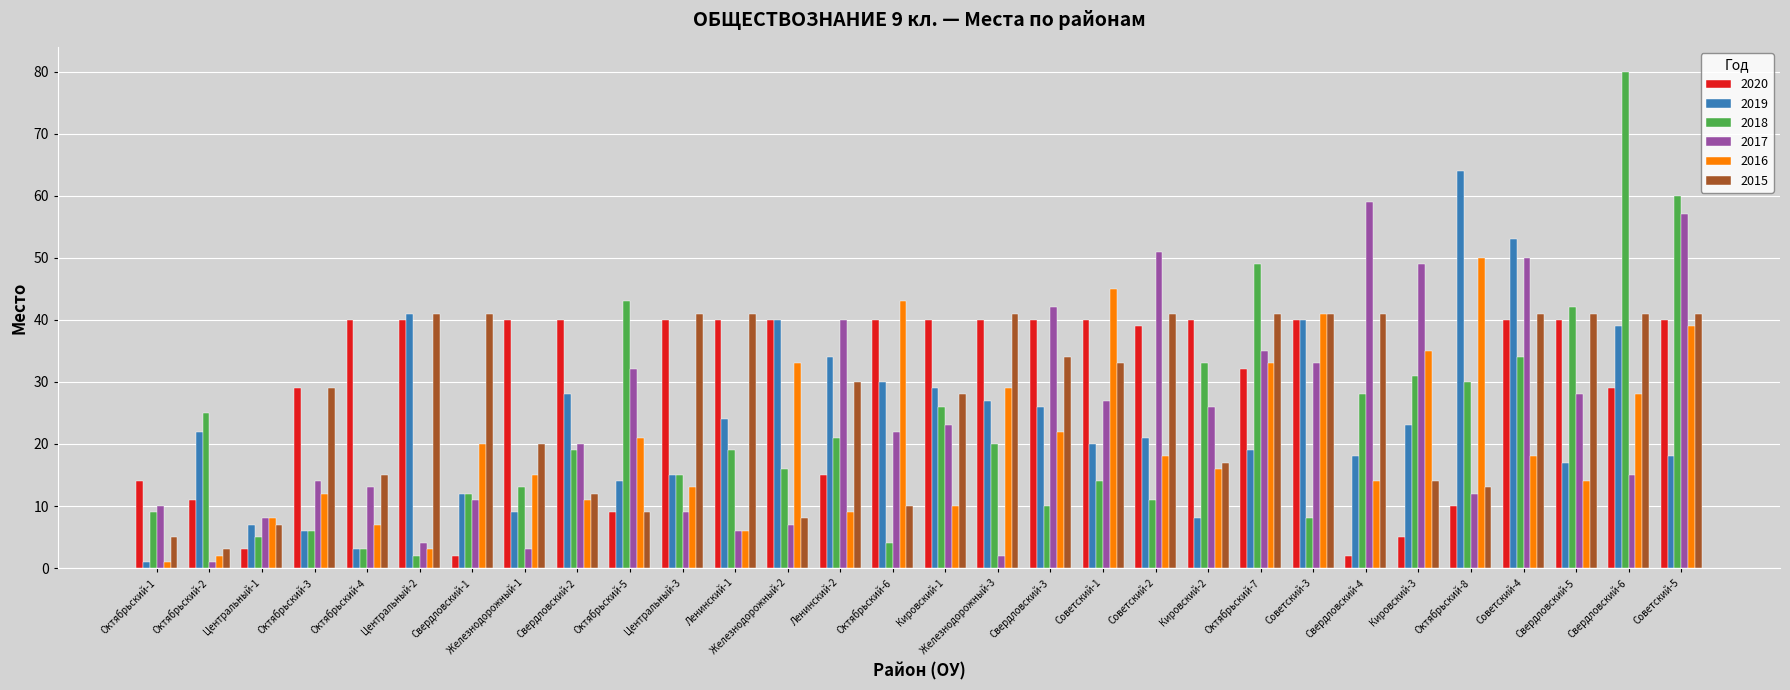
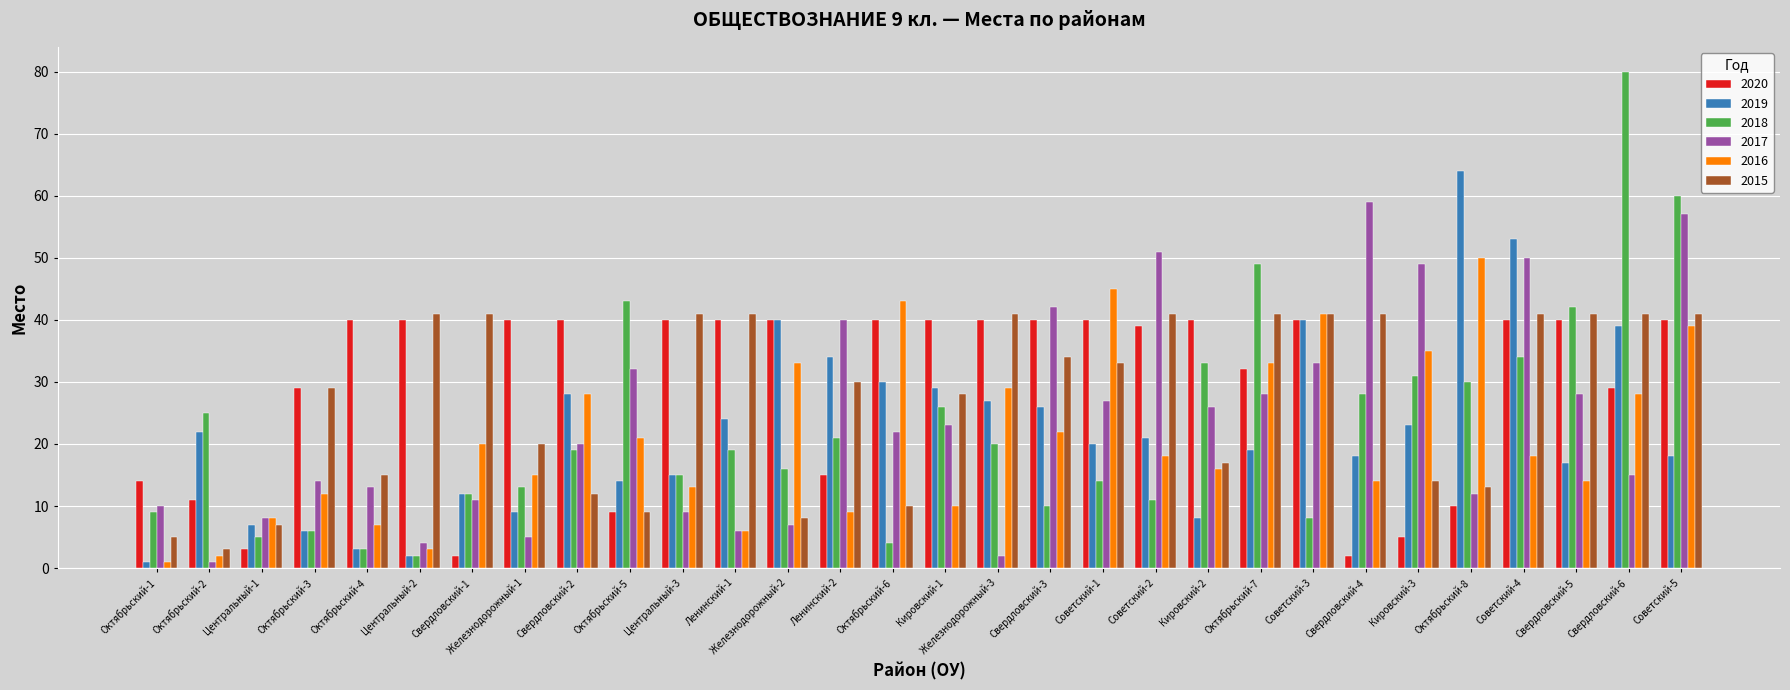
  {
    "2020": {
      "Октябрьский-1": 14,
      "Октябрьский-2": 11,
      "Центральный-1": 3,
      "Октябрьский-3": 29,
      "Октябрьский-4": 40,
      "Центральный-2": 40,
      "Свердловский-1": 2,
      "Железнодорожный-1": 40,
      "Свердловский-2": 40,
      "Октябрьский-5": 9,
      "Центральный-3": 40,
      "Ленинский-1": 40,
      "Железнодорожный-2": 40,
      "Ленинский-2": 15,
      "Октябрьский-6": 40,
      "Кировский-1": 40,
      "Железнодорожный-3": 40,
      "Свердловский-3": 40,
      "Советский-1": 40,
      "Советский-2": 39,
      "Кировский-2": 40,
      "Октябрьский-7": 32,
      "Советский-3": 40,
      "Свердловский-4": 2,
      "Кировский-3": 5,
      "Октябрьский-8": 10,
      "Советский-4": 40,
      "Свердловский-5": 40,
      "Свердловский-6": 29,
      "Советский-5": 40
    },
    "2019": {
      "Октябрьский-1": 1,
      "Октябрьский-2": 22,
      "Центральный-1": 7,
      "Октябрьский-3": 6,
      "Октябрьский-4": 3,
-     "Центральный-2": 41,
+     "Центральный-2": 2,
      "Свердловский-1": 12,
      "Железнодорожный-1": 9,
      "Свердловский-2": 28,
      "Октябрьский-5": 14,
      "Центральный-3": 15,
      "Ленинский-1": 24,
      "Железнодорожный-2": 40,
      "Ленинский-2": 34,
      "Октябрьский-6": 30,
      "Кировский-1": 29,
      "Железнодорожный-3": 27,
      "Свердловский-3": 26,
      "Советский-1": 20,
      "Советский-2": 21,
      "Кировский-2": 8,
      "Октябрьский-7": 19,
      "Советский-3": 40,
      "Свердловский-4": 18,
      "Кировский-3": 23,
      "Октябрьский-8": 64,
      "Советский-4": 53,
      "Свердловский-5": 17,
      "Свердловский-6": 39,
      "Советский-5": 18
    },
    "2018": {
      "Октябрьский-1": 9,
      "Октябрьский-2": 25,
      "Центральный-1": 5,
      "Октябрьский-3": 6,
      "Октябрьский-4": 3,
      "Центральный-2": 2,
      "Свердловский-1": 12,
      "Железнодорожный-1": 13,
      "Свердловский-2": 19,
      "Октябрьский-5": 43,
      "Центральный-3": 15,
      "Ленинский-1": 19,
      "Железнодорожный-2": 16,
      "Ленинский-2": 21,
      "Октябрьский-6": 4,
      "Кировский-1": 26,
      "Железнодорожный-3": 20,
      "Свердловский-3": 10,
      "Советский-1": 14,
      "Советский-2": 11,
      "Кировский-2": 33,
      "Октябрьский-7": 49,
      "Советский-3": 8,
      "Свердловский-4": 28,
      "Кировский-3": 31,
      "Октябрьский-8": 30,
      "Советский-4": 34,
      "Свердловский-5": 42,
      "Свердловский-6": 80,
      "Советский-5": 60
    },
    "2017": {
      "Октябрьский-1": 10,
      "Октябрьский-2": 1,
      "Центральный-1": 8,
      "Октябрьский-3": 14,
      "Октябрьский-4": 13,
      "Центральный-2": 4,
      "Свердловский-1": 11,
-     "Железнодорожный-1": 3,
+     "Железнодорожный-1": 5,
      "Свердловский-2": 20,
      "Октябрьский-5": 32,
      "Центральный-3": 9,
      "Ленинский-1": 6,
      "Железнодорожный-2": 7,
      "Ленинский-2": 40,
      "Октябрьский-6": 22,
      "Кировский-1": 23,
      "Железнодорожный-3": 2,
      "Свердловский-3": 42,
      "Советский-1": 27,
      "Советский-2": 51,
      "Кировский-2": 26,
-     "Октябрьский-7": 35,
+     "Октябрьский-7": 28,
      "Советский-3": 33,
      "Свердловский-4": 59,
      "Кировский-3": 49,
      "Октябрьский-8": 12,
      "Советский-4": 50,
      "Свердловский-5": 28,
      "Свердловский-6": 15,
      "Советский-5": 57
    },
    "2016": {
      "Октябрьский-1": 1,
      "Октябрьский-2": 2,
      "Центральный-1": 8,
      "Октябрьский-3": 12,
      "Октябрьский-4": 7,
      "Центральный-2": 3,
      "Свердловский-1": 20,
      "Железнодорожный-1": 15,
-     "Свердловский-2": 11,
+     "Свердловский-2": 28,
      "Октябрьский-5": 21,
      "Центральный-3": 13,
      "Ленинский-1": 6,
      "Железнодорожный-2": 33,
      "Ленинский-2": 9,
      "Октябрьский-6": 43,
      "Кировский-1": 10,
      "Железнодорожный-3": 29,
      "Свердловский-3": 22,
      "Советский-1": 45,
      "Советский-2": 18,
      "Кировский-2": 16,
      "Октябрьский-7": 33,
      "Советский-3": 41,
      "Свердловский-4": 14,
      "Кировский-3": 35,
      "Октябрьский-8": 50,
      "Советский-4": 18,
      "Свердловский-5": 14,
      "Свердловский-6": 28,
      "Советский-5": 39
    },
    "2015": {
      "Октябрьский-1": 5,
      "Октябрьский-2": 3,
      "Центральный-1": 7,
      "Октябрьский-3": 29,
      "Октябрьский-4": 15,
      "Центральный-2": 41,
      "Свердловский-1": 41,
      "Железнодорожный-1": 20,
      "Свердловский-2": 12,
      "Октябрьский-5": 9,
      "Центральный-3": 41,
      "Ленинский-1": 41,
      "Железнодорожный-2": 8,
      "Ленинский-2": 30,
      "Октябрьский-6": 10,
      "Кировский-1": 28,
      "Железнодорожный-3": 41,
      "Свердловский-3": 34,
      "Советский-1": 33,
      "Советский-2": 41,
      "Кировский-2": 17,
      "Октябрьский-7": 41,
      "Советский-3": 41,
      "Свердловский-4": 41,
      "Кировский-3": 14,
      "Октябрьский-8": 13,
      "Советский-4": 41,
      "Свердловский-5": 41,
      "Свердловский-6": 41,
      "Советский-5": 41
    }
  }
